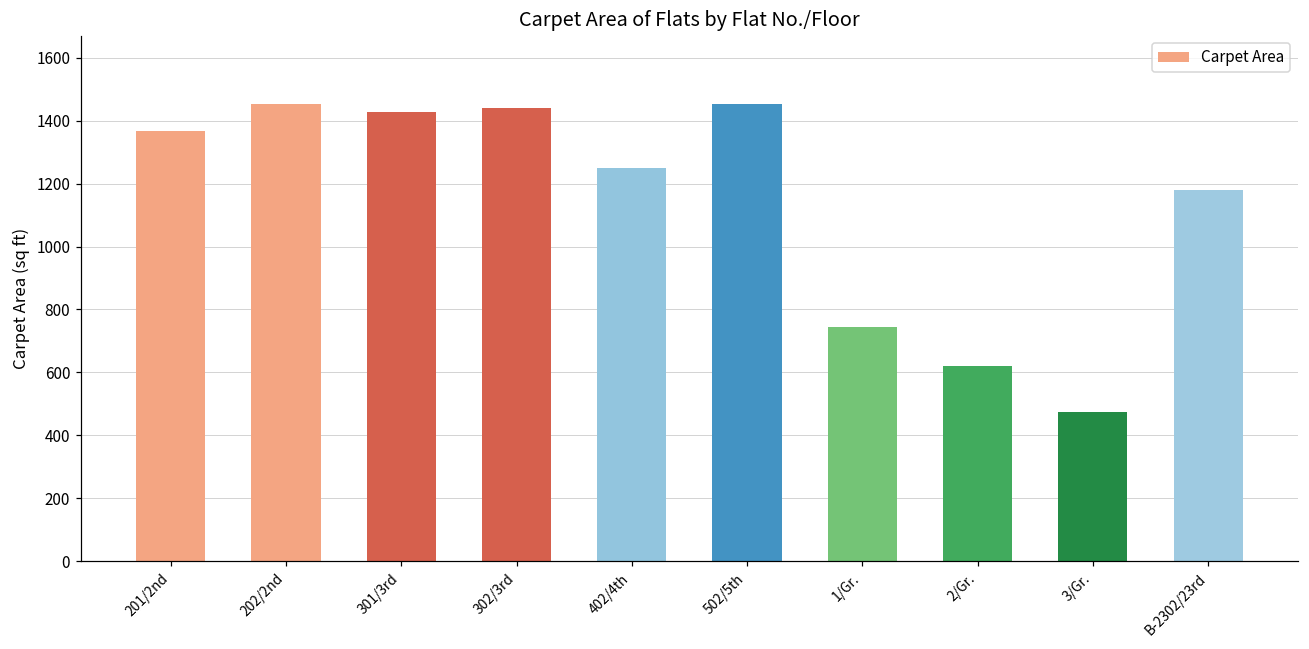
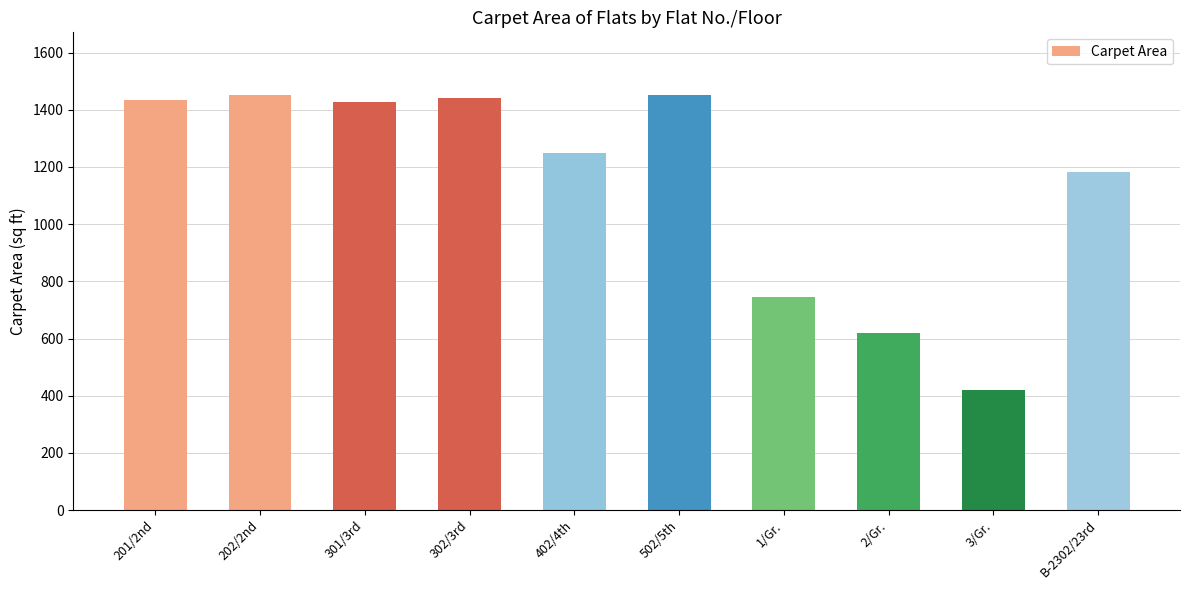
  {
-   "201/2nd": 1370,
+   "201/2nd": 1430,
    "202/2nd": 1450,
    "301/3rd": 1430,
    "302/3rd": 1440,
    "402/4th": 1250,
    "502/5th": 1450,
    "1/Gr.": 740,
    "2/Gr.": 620,
-   "3/Gr.": 470,
+   "3/Gr.": 420,
    "B-2302/23rd": 1180
  }
